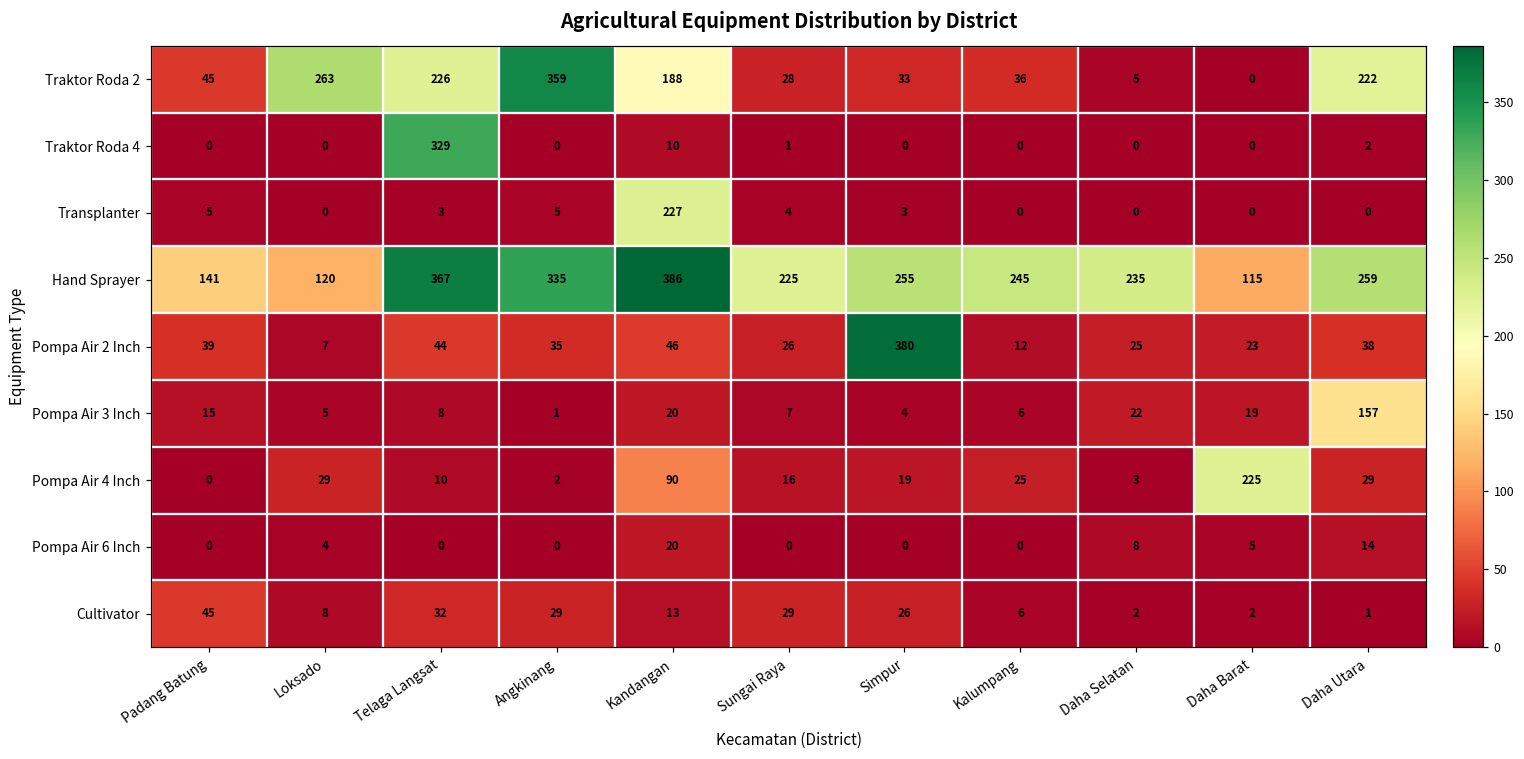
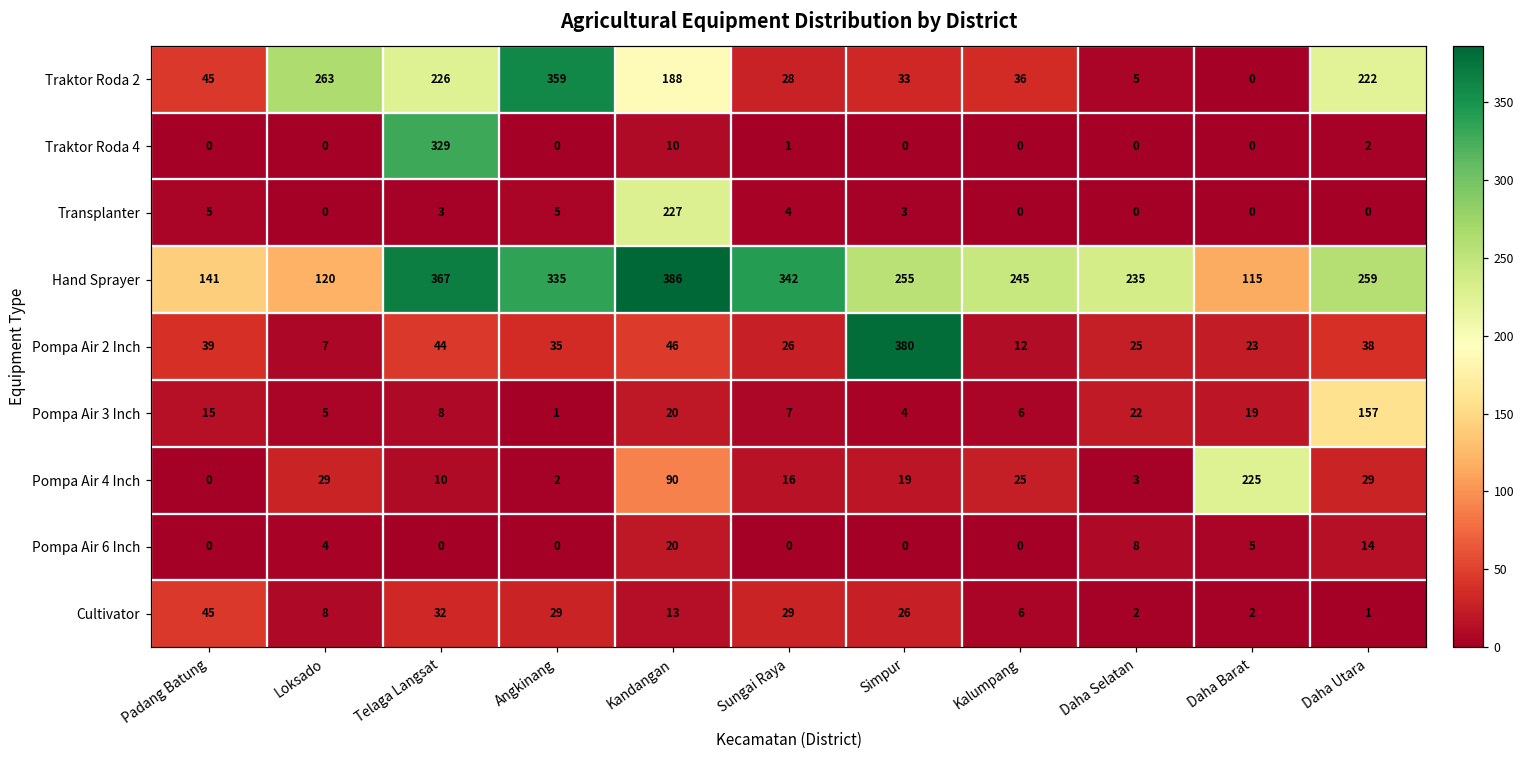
  {
    "Traktor Roda 2": {
      "Padang Batung": 45,
      "Loksado": 263,
      "Telaga Langsat": 226,
      "Angkinang": 359,
      "Kandangan": 188,
      "Sungai Raya": 28,
      "Simpur": 33,
      "Kalumpang": 36,
      "Daha Selatan": 5,
      "Daha Barat": 0,
      "Daha Utara": 222
    },
    "Traktor Roda 4": {
      "Padang Batung": 0,
      "Loksado": 0,
      "Telaga Langsat": 329,
      "Angkinang": 0,
      "Kandangan": 10,
      "Sungai Raya": 1,
      "Simpur": 0,
      "Kalumpang": 0,
      "Daha Selatan": 0,
      "Daha Barat": 0,
      "Daha Utara": 2
    },
    "Transplanter": {
      "Padang Batung": 5,
      "Loksado": 0,
      "Telaga Langsat": 3,
      "Angkinang": 5,
      "Kandangan": 227,
      "Sungai Raya": 4,
      "Simpur": 3,
      "Kalumpang": 0,
      "Daha Selatan": 0,
      "Daha Barat": 0,
      "Daha Utara": 0
    },
    "Hand Sprayer": {
      "Padang Batung": 141,
      "Loksado": 120,
      "Telaga Langsat": 367,
      "Angkinang": 335,
      "Kandangan": 386,
-     "Sungai Raya": 225,
+     "Sungai Raya": 342,
      "Simpur": 255,
      "Kalumpang": 245,
      "Daha Selatan": 235,
      "Daha Barat": 115,
      "Daha Utara": 259
    },
    "Pompa Air 2 Inch": {
      "Padang Batung": 39,
      "Loksado": 7,
      "Telaga Langsat": 44,
      "Angkinang": 35,
      "Kandangan": 46,
      "Sungai Raya": 26,
      "Simpur": 380,
      "Kalumpang": 12,
      "Daha Selatan": 25,
      "Daha Barat": 23,
      "Daha Utara": 38
    },
    "Pompa Air 3 Inch": {
      "Padang Batung": 15,
      "Loksado": 5,
      "Telaga Langsat": 8,
      "Angkinang": 1,
      "Kandangan": 20,
      "Sungai Raya": 7,
      "Simpur": 4,
      "Kalumpang": 6,
      "Daha Selatan": 22,
      "Daha Barat": 19,
      "Daha Utara": 157
    },
    "Pompa Air 4 Inch": {
      "Padang Batung": 0,
      "Loksado": 29,
      "Telaga Langsat": 10,
      "Angkinang": 2,
      "Kandangan": 90,
      "Sungai Raya": 16,
      "Simpur": 19,
      "Kalumpang": 25,
      "Daha Selatan": 3,
      "Daha Barat": 225,
      "Daha Utara": 29
    },
    "Pompa Air 6 Inch": {
      "Padang Batung": 0,
      "Loksado": 4,
      "Telaga Langsat": 0,
      "Angkinang": 0,
      "Kandangan": 20,
      "Sungai Raya": 0,
      "Simpur": 0,
      "Kalumpang": 0,
      "Daha Selatan": 8,
      "Daha Barat": 5,
      "Daha Utara": 14
    },
    "Cultivator": {
      "Padang Batung": 45,
      "Loksado": 8,
      "Telaga Langsat": 32,
      "Angkinang": 29,
      "Kandangan": 13,
      "Sungai Raya": 29,
      "Simpur": 26,
      "Kalumpang": 6,
      "Daha Selatan": 2,
      "Daha Barat": 2,
      "Daha Utara": 1
    }
  }
